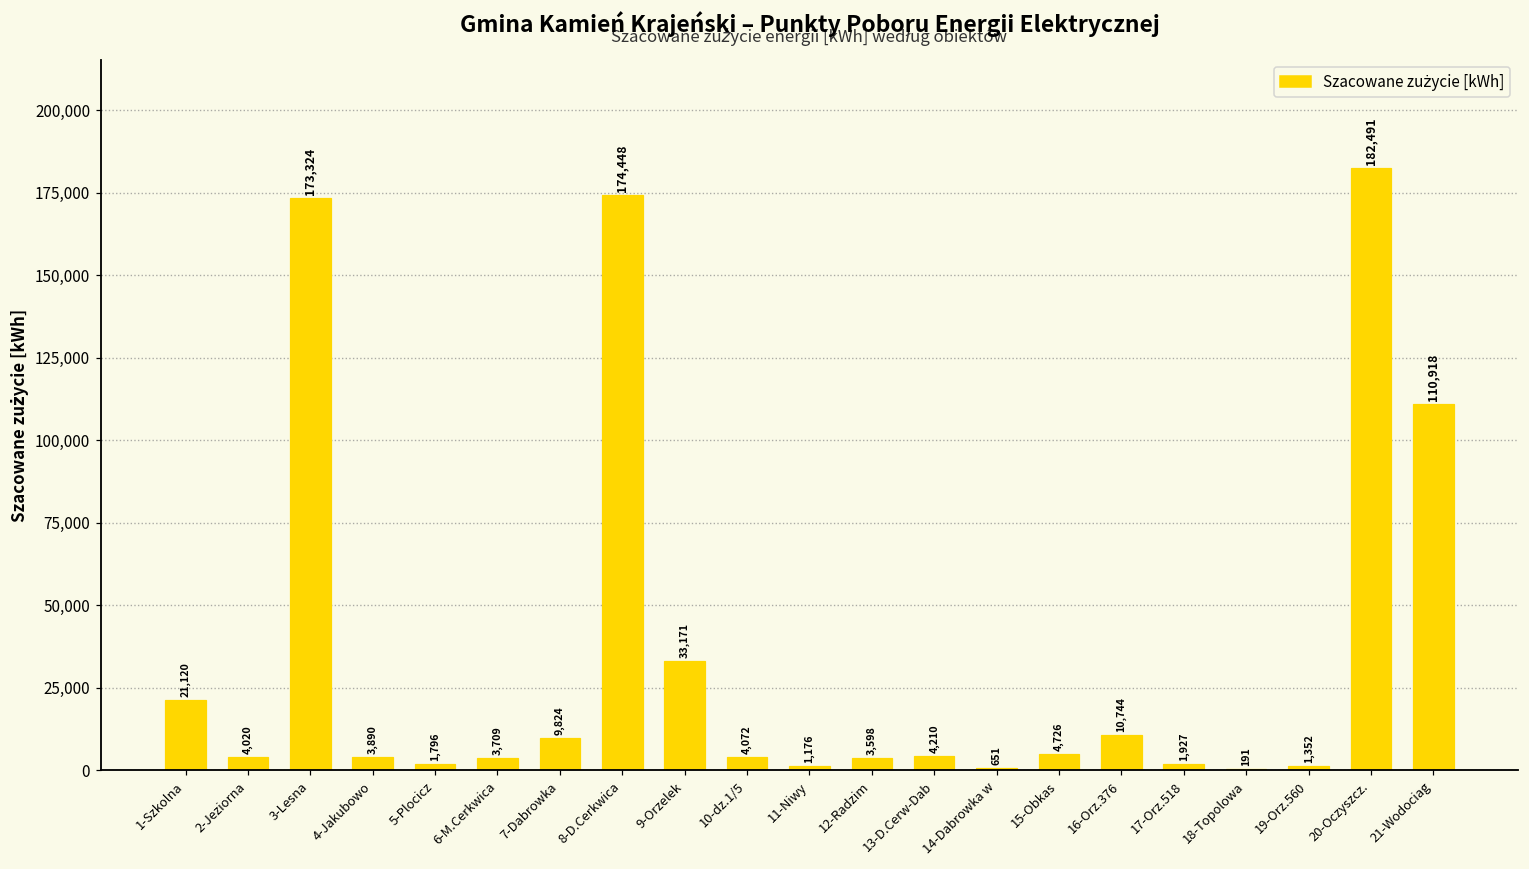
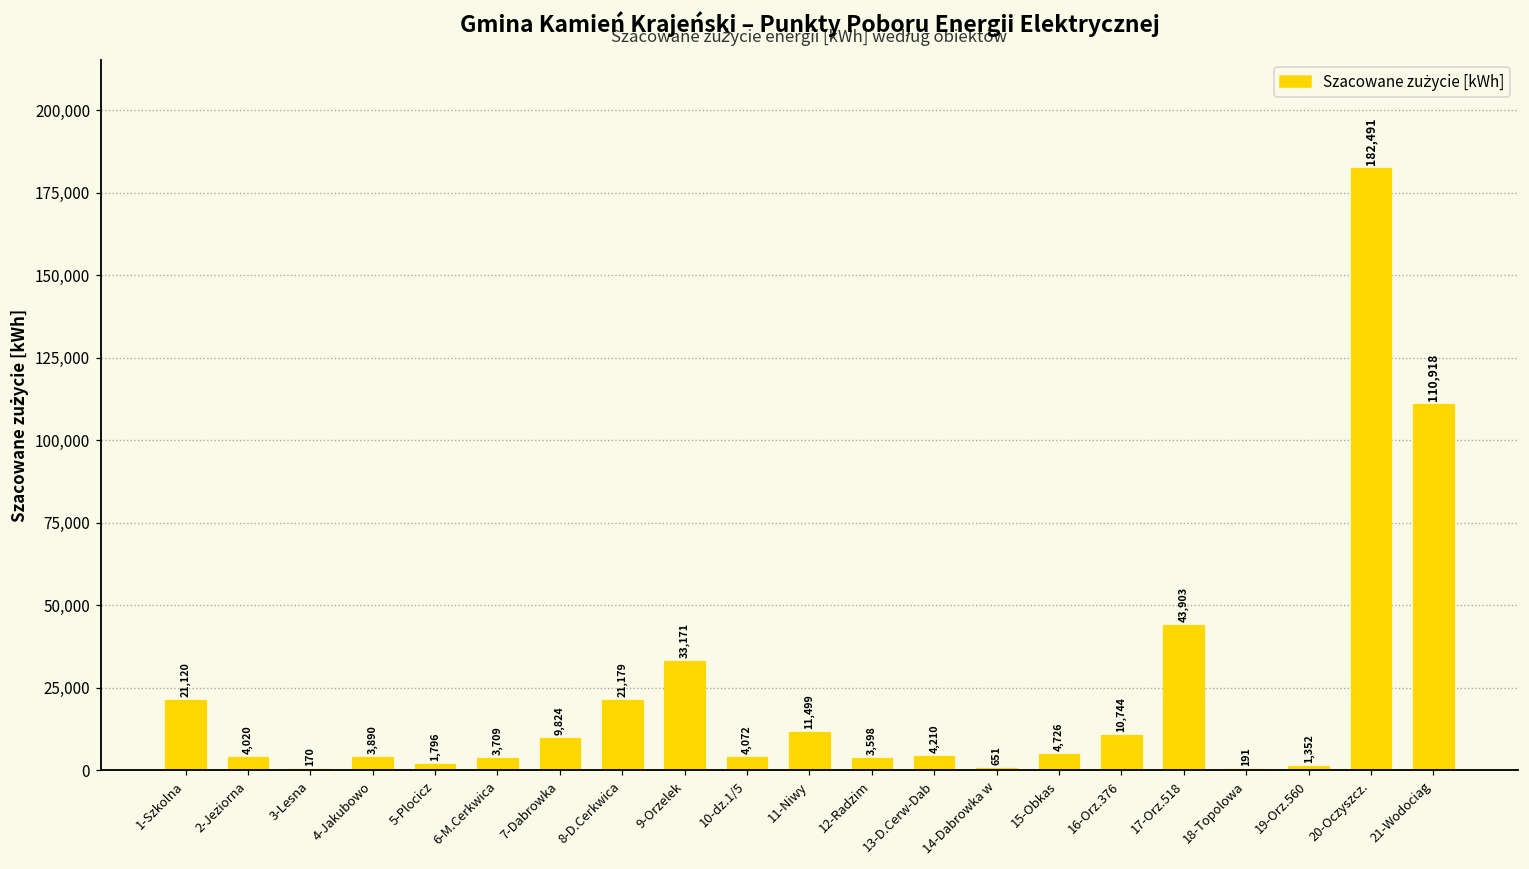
  {
    "1-Szkolna": "21,120",
    "2-Jeziorna": "4,020",
-   "3-Lesna": "173,324",
+   "3-Lesna": "170",
    "4-Jakubowo": "3,890",
    "5-Plocicz": "1,796",
    "6-M.Cerkwica": "3,709",
    "7-Dabrowka": "9,824",
-   "8-D.Cerkwica": "174,448",
+   "8-D.Cerkwica": "21,179",
    "9-Orzelek": "33,171",
    "10-dz.1/5": "4,072",
-   "11-Niwy": "1,176",
+   "11-Niwy": "11,499",
    "12-Radzim": "3,598",
    "13-D.Cerw-Dab": "4,210",
    "14-Dabrowka w": "651",
    "15-Obkas": "4,726",
    "16-Orz.376": "10,744",
-   "17-Orz.518": "1,927",
+   "17-Orz.518": "43,903",
    "18-Topolowa": "191",
    "19-Orz.560": "1,352",
    "20-Oczyszcz.": "182,491",
    "21-Wodociag": "110,918"
  }
